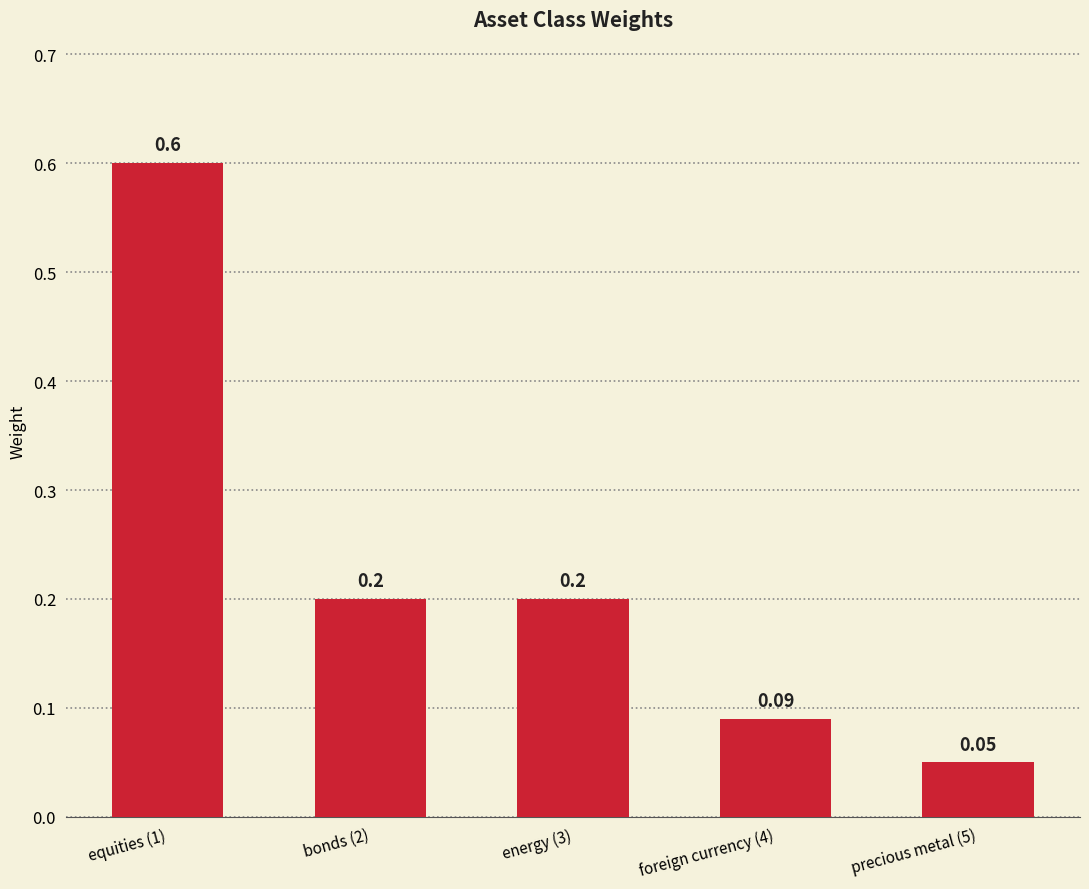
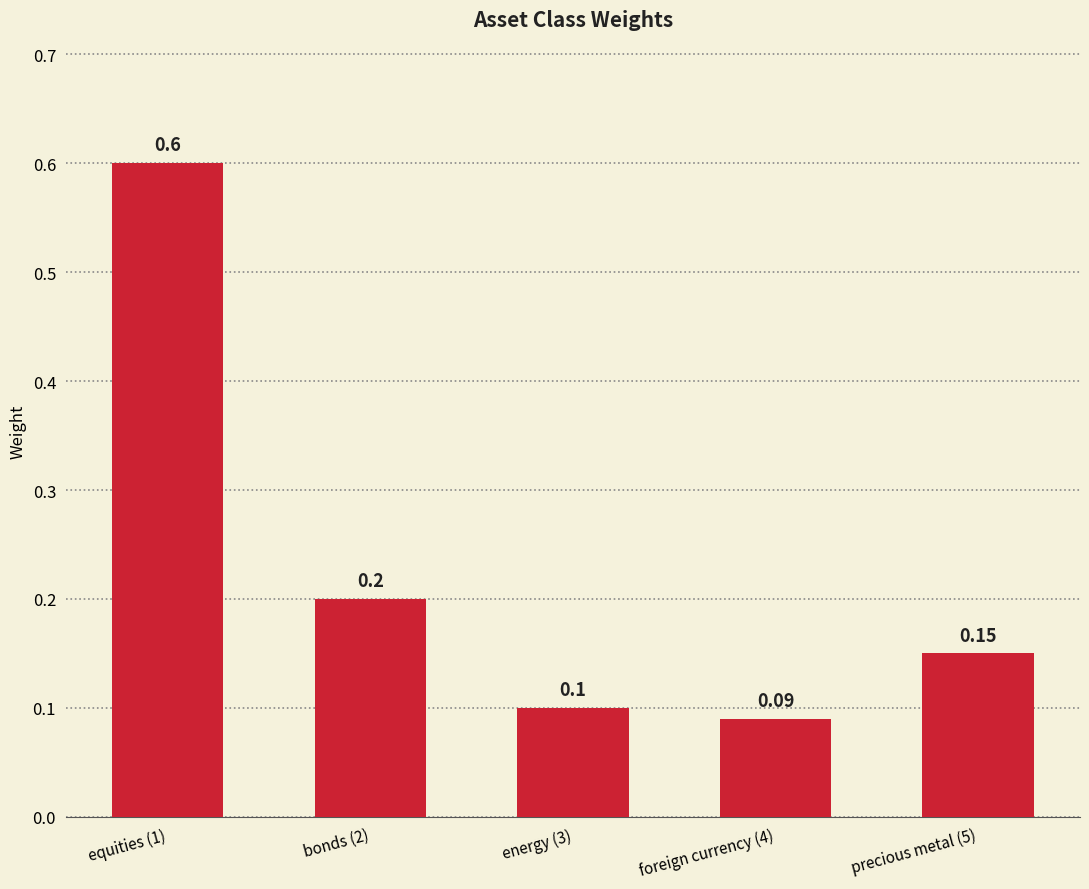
  {
    "equities (1)": 0.6,
    "bonds (2)": 0.2,
-   "energy (3)": 0.2,
+   "energy (3)": 0.1,
    "foreign currency (4)": 0.09,
-   "precious metal (5)": 0.05
+   "precious metal (5)": 0.15
  }
